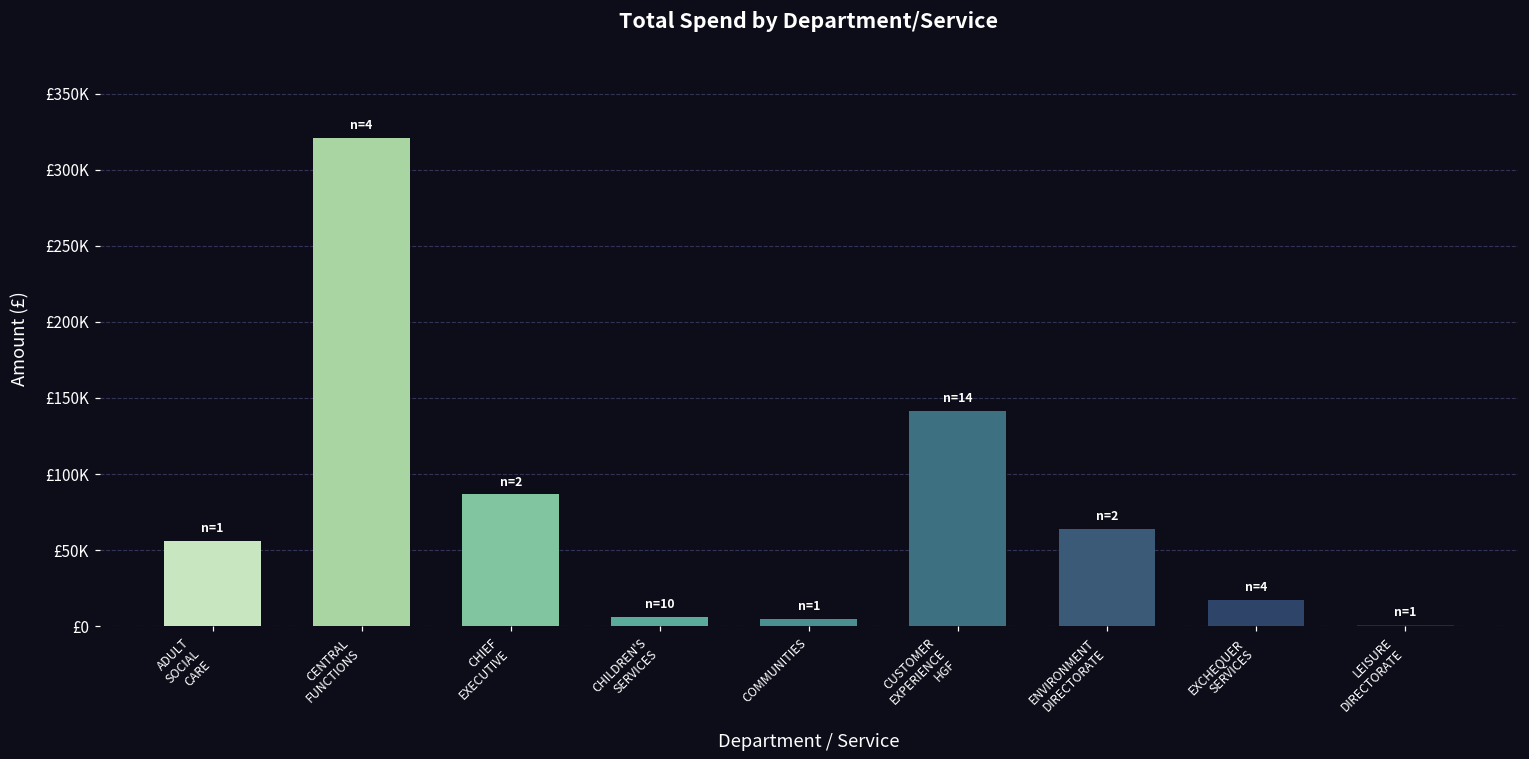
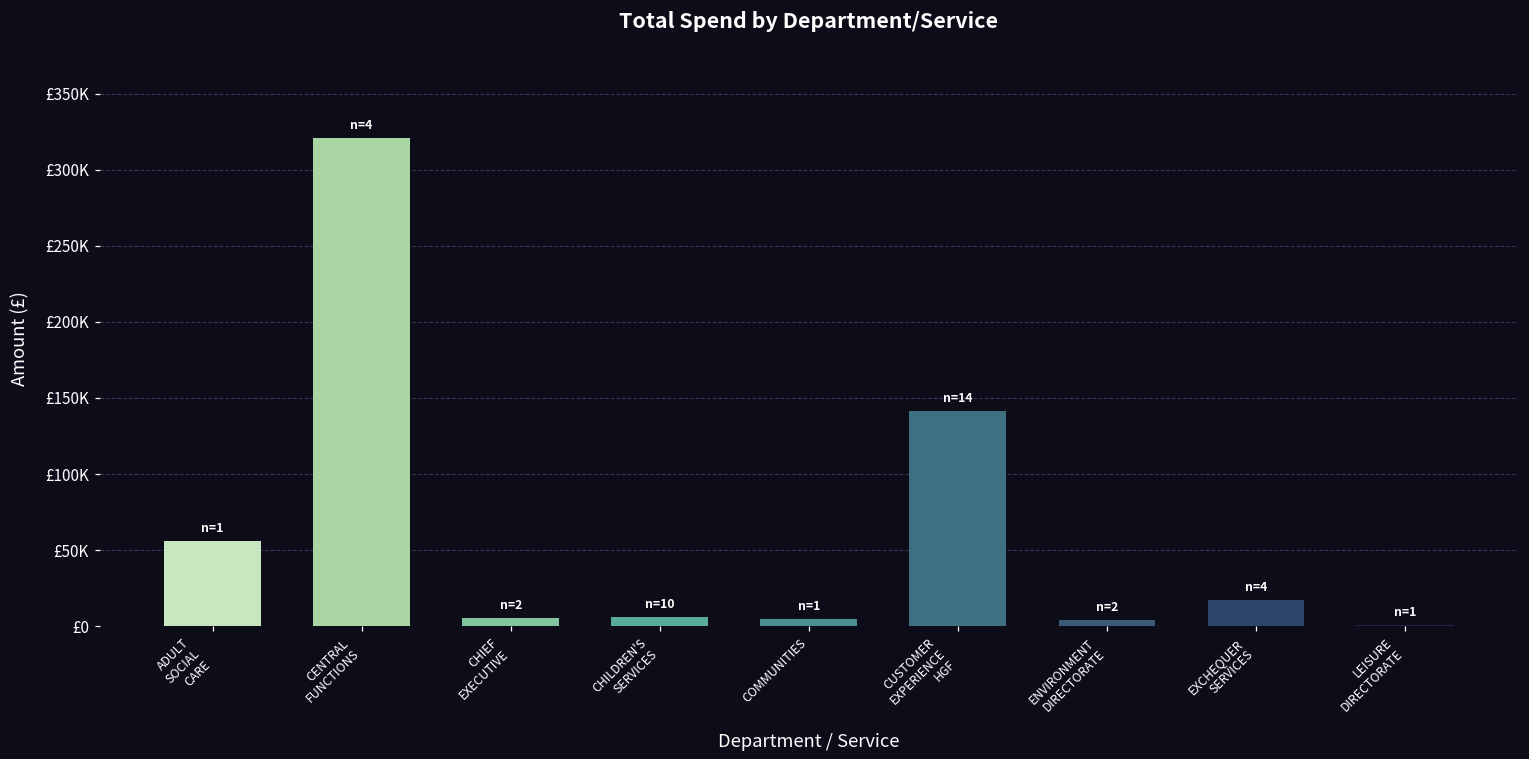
  {
-   "CHIEF EXECUTIVE": "£87000",
-   "ENVIRONMENT DIRECTORATE": "£64000"
+   "CHIEF EXECUTIVE": "£5000",
+   "ENVIRONMENT DIRECTORATE": "£4000"
  }
